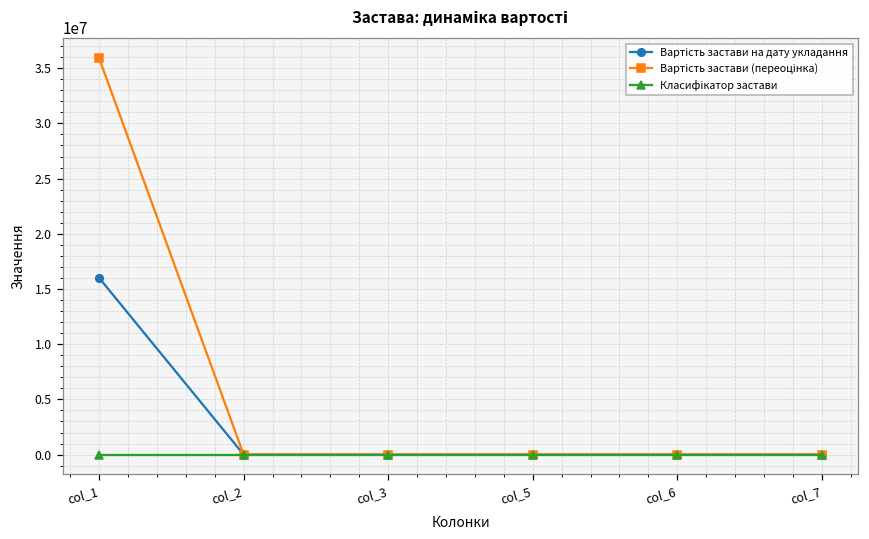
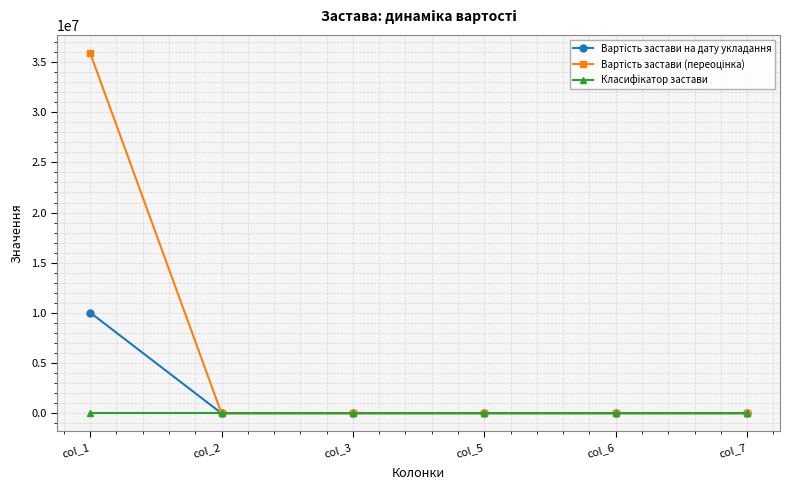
  {
    "Вартість застави на дату укладання": {
-     "col_1": 16000000
+     "col_1": 10000000
    },
    "Вартість застави (переоцінка)": {
      "col_1": 35900000
    },
    "Класифікатор застави": {
      "col_1": 0
    }
  }
